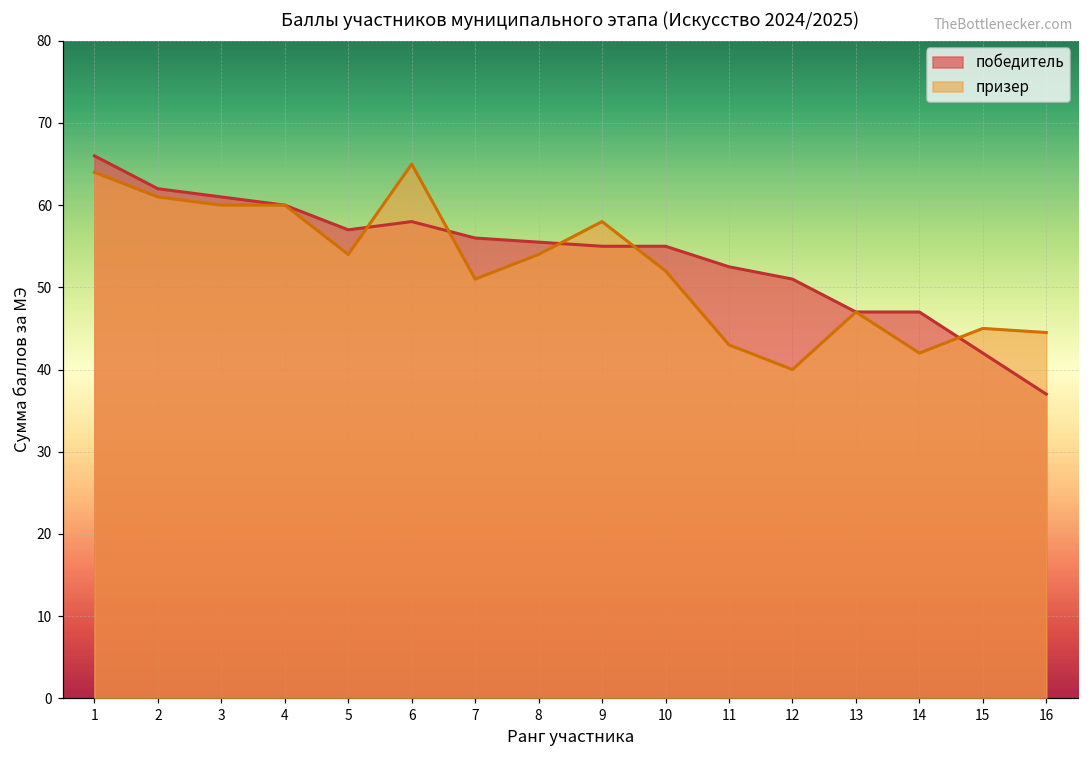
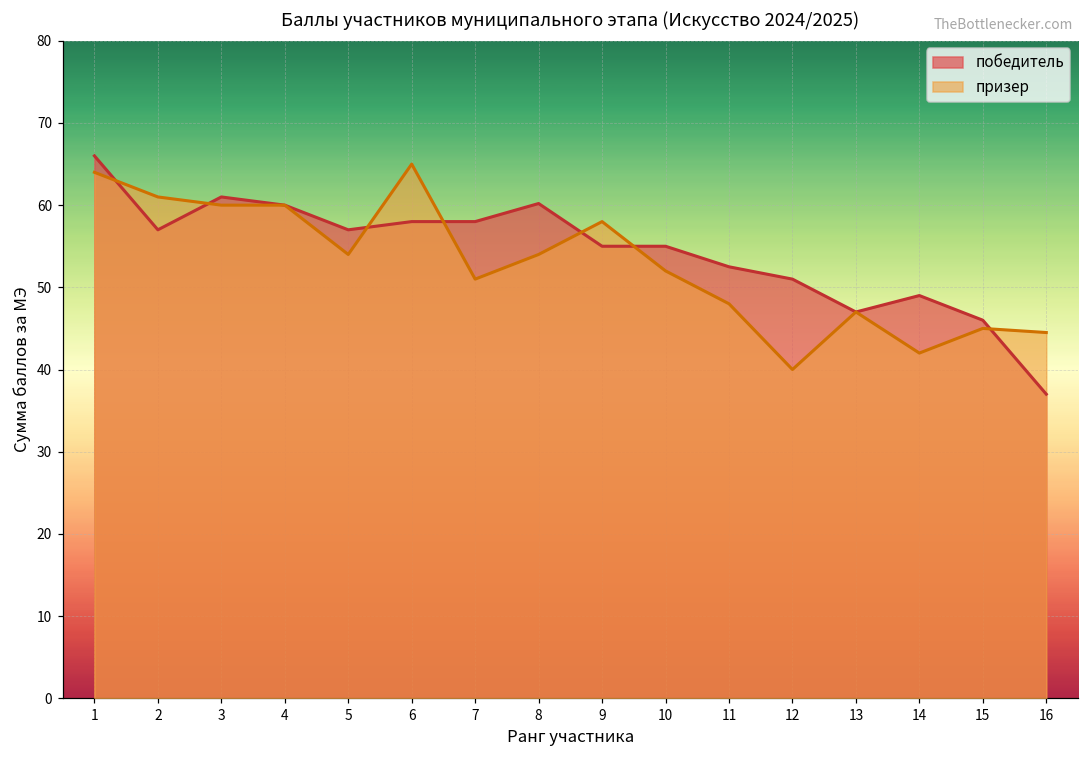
  {
    "победитель": {
      "1": 66,
-     "2": 62,
+     "2": 57,
      "3": 61,
      "5": 57,
      "6": 58,
-     "7": 56,
-     "8": 56,
+     "7": 58,
+     "8": 60,
      "9": 55,
      "10": 55,
      "11": 53,
      "12": 51,
-     "14": 47,
-     "15": 42,
+     "14": 49,
+     "15": 46,
      "16": 37
    },
    "призер": {
      "1": 64,
      "2": 61,
      "3": 60,
      "5": 54,
      "6": 65,
      "7": 51,
      "8": 54,
      "9": 58,
      "10": 52,
-     "11": 43,
+     "11": 48,
      "12": 40,
      "14": 42,
      "15": 45,
      "16": 45
    }
  }
